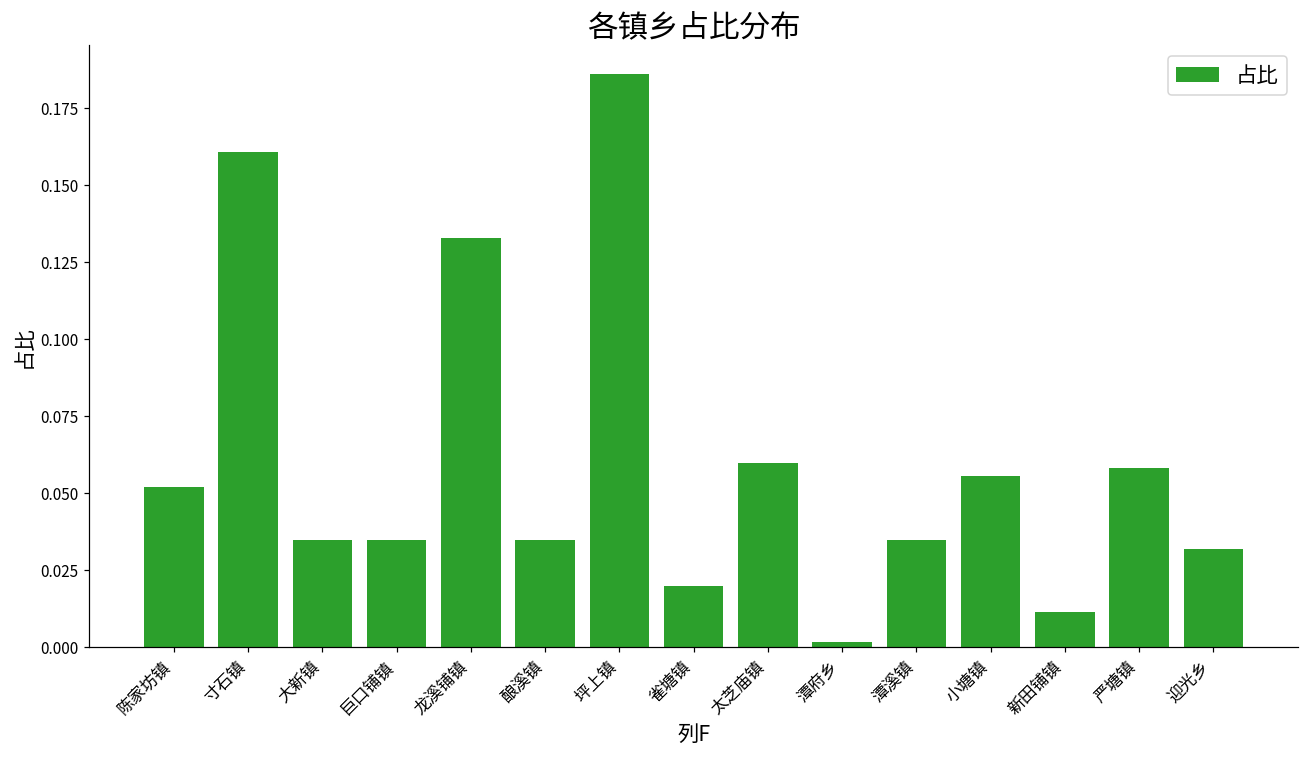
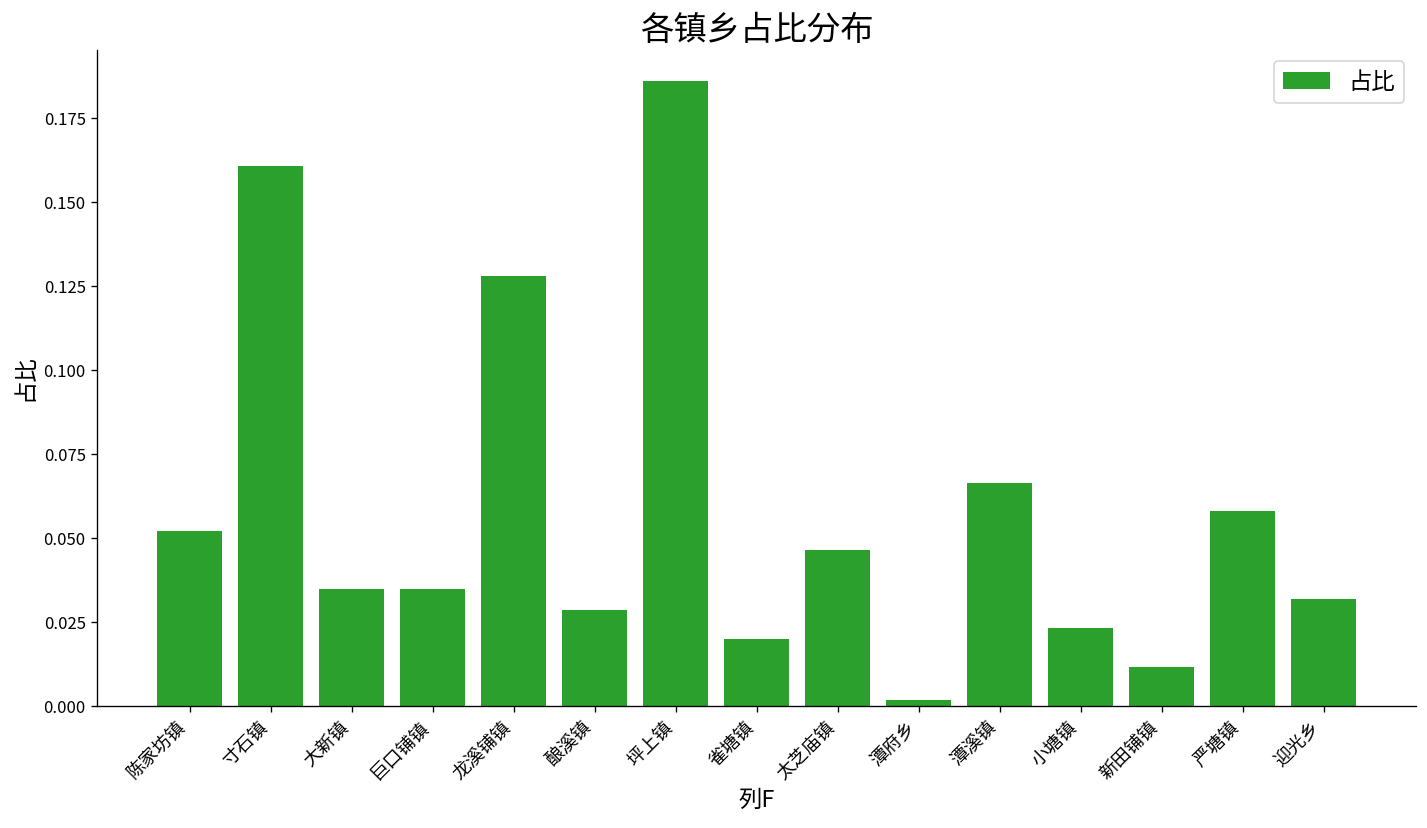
  {
    "陈家坊镇": 0.052,
    "寸石镇": 0.161,
    "大新镇": 0.035,
    "巨口铺镇": 0.035,
-   "龙溪铺镇": 0.133,
-   "酿溪镇": 0.035,
+   "龙溪铺镇": 0.128,
+   "酿溪镇": 0.029,
    "坪上镇": 0.186,
    "雀塘镇": 0.020,
-   "太芝庙镇": 0.060,
+   "太芝庙镇": 0.047,
    "潭府乡": 0.002,
-   "潭溪镇": 0.035,
-   "小塘镇": 0.056,
+   "潭溪镇": 0.066,
+   "小塘镇": 0.023,
    "新田铺镇": 0.012,
    "严塘镇": 0.058,
    "迎光乡": 0.032
  }
